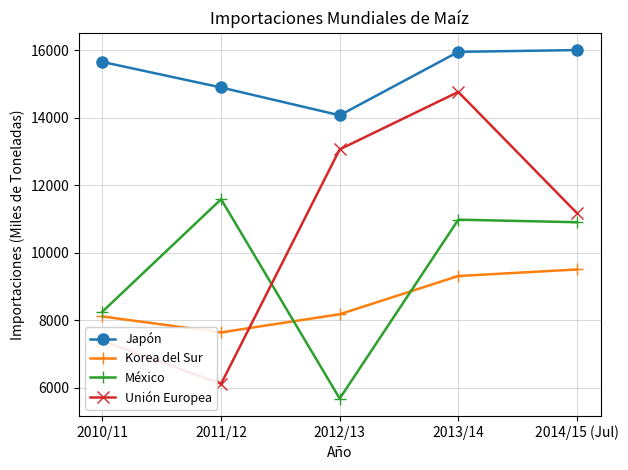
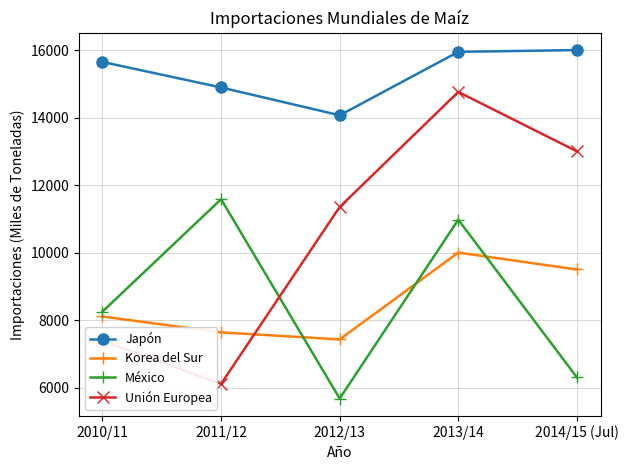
  {
    "Japón": {
      "2010/11": 15600,
      "2011/12": 14900,
      "2012/13": 14100,
      "2013/14": 15900,
      "2014/15 (Jul)": 16000
    },
    "Korea del Sur": {
      "2010/11": 8100,
      "2011/12": 7600,
-     "2012/13": 8200,
-     "2013/14": 9300,
+     "2012/13": 7400,
+     "2013/14": 10000,
      "2014/15 (Jul)": 9500
    },
    "México": {
      "2010/11": 8300,
      "2011/12": 11600,
      "2012/13": 5700,
      "2013/14": 11000,
-     "2014/15 (Jul)": 10900
+     "2014/15 (Jul)": 6300
    },
    "Unión Europea": {
      "2011/12": 6100,
-     "2012/13": 13100,
+     "2012/13": 11400,
      "2013/14": 14800,
-     "2014/15 (Jul)": 11200
+     "2014/15 (Jul)": 13000
    }
  }
